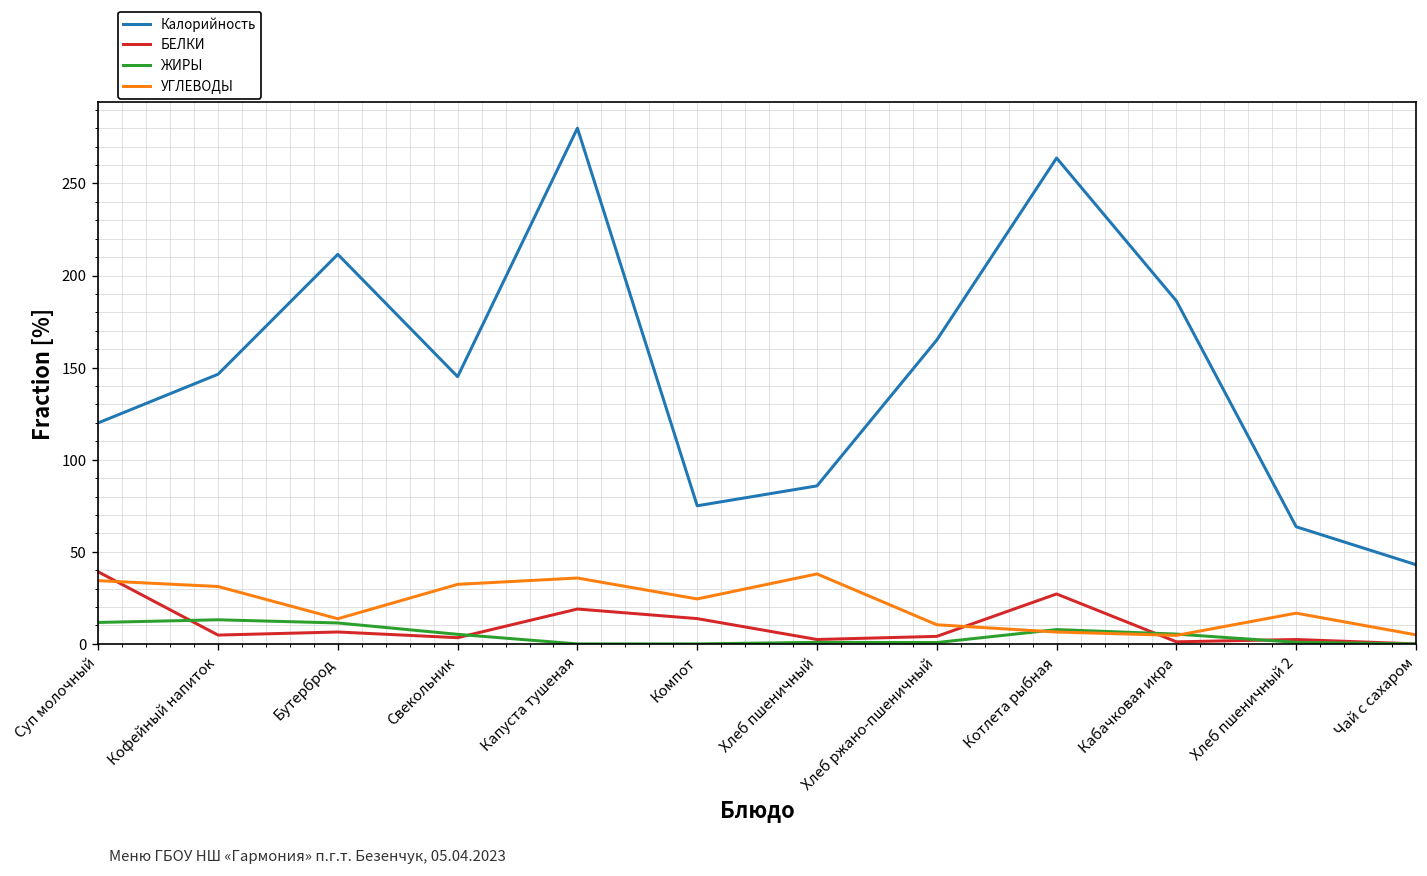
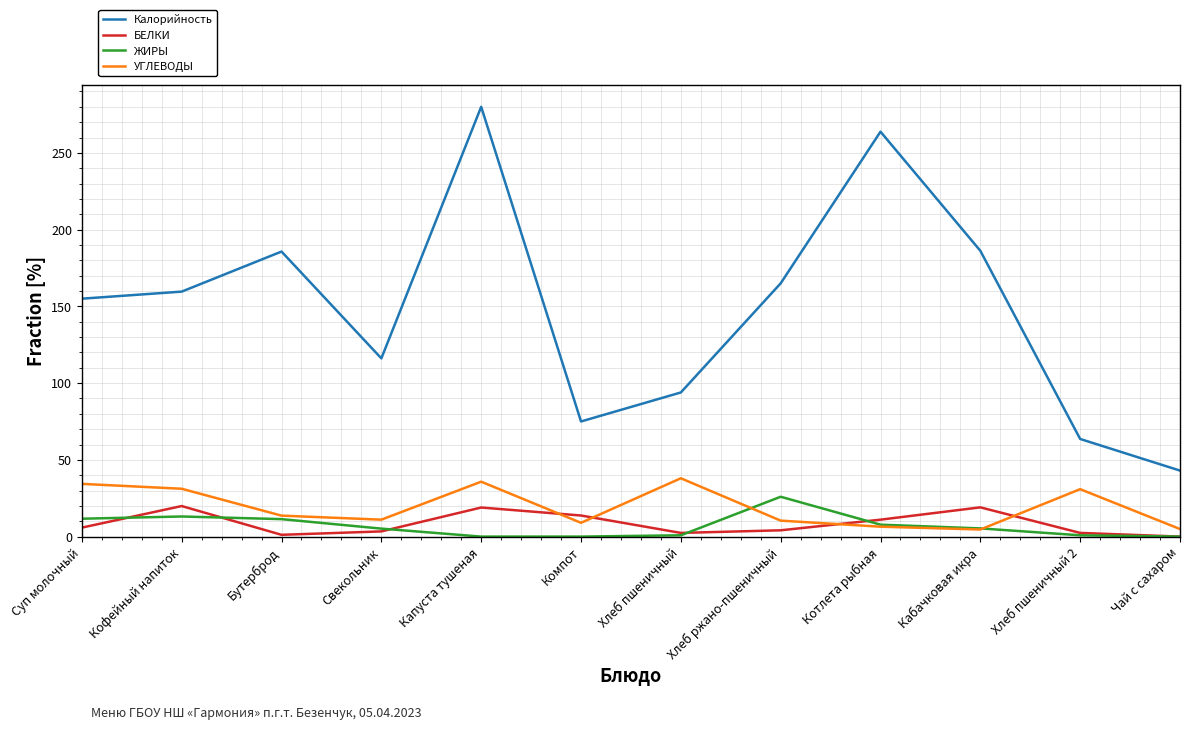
  {
    "Калорийность": {
-     "Суп молочный": 120,
-     "Кофейный напиток": 146,
-     "Бутерброд": 212,
-     "Свекольник": 145,
+     "Суп молочный": 155,
+     "Кофейный напиток": 160,
+     "Бутерброд": 186,
+     "Свекольник": 116,
      "Капуста тушеная": 280,
      "Компот": 75,
-     "Хлеб пшеничный": 86,
+     "Хлеб пшеничный": 94,
      "Хлеб ржано-пшеничный": 165,
      "Котлета рыбная": 264,
      "Кабачковая икра": 186,
      "Хлеб пшеничный 2": 64,
      "Чай с сахаром": 43
    },
    "БЕЛКИ": {
-     "Суп молочный": 39,
-     "Кофейный напиток": 5,
-     "Бутерброд": 6,
+     "Суп молочный": 6,
+     "Кофейный напиток": 20,
+     "Бутерброд": 1,
      "Свекольник": 3,
      "Капуста тушеная": 19,
      "Компот": 14,
      "Хлеб ржано-пшеничный": 4,
-     "Котлета рыбная": 27,
-     "Кабачковая икра": 1
+     "Котлета рыбная": 11,
+     "Кабачковая икра": 19
    },
    "ЖИРЫ": {
      "Суп молочный": 12,
      "Кофейный напиток": 13,
      "Бутерброд": 11,
      "Свекольник": 5,
      "Капуста тушеная": 0,
      "Компот": 0,
-     "Хлеб ржано-пшеничный": 1
+     "Хлеб ржано-пшеничный": 26
    },
    "УГЛЕВОДЫ": {
      "Суп молочный": 34,
      "Кофейный напиток": 31,
      "Бутерброд": 14,
-     "Свекольник": 32,
+     "Свекольник": 11,
      "Капуста тушеная": 36,
-     "Компот": 24,
+     "Компот": 9,
      "Хлеб пшеничный": 38,
      "Хлеб ржано-пшеничный": 10,
-     "Хлеб пшеничный 2": 17,
+     "Хлеб пшеничный 2": 31,
      "Чай с сахаром": 5
    }
  }
